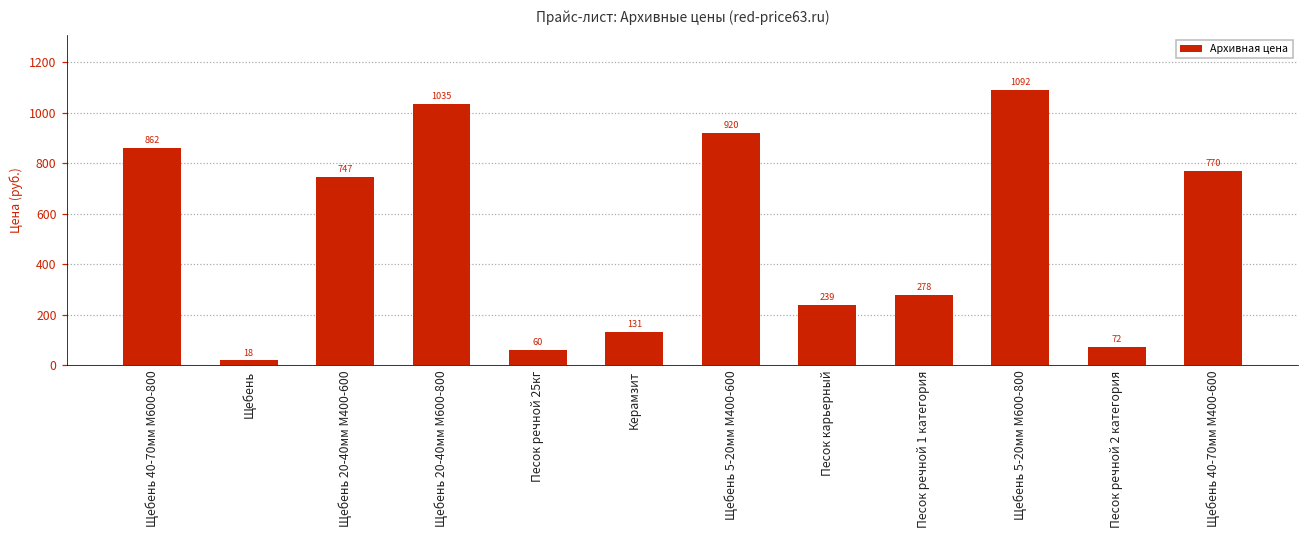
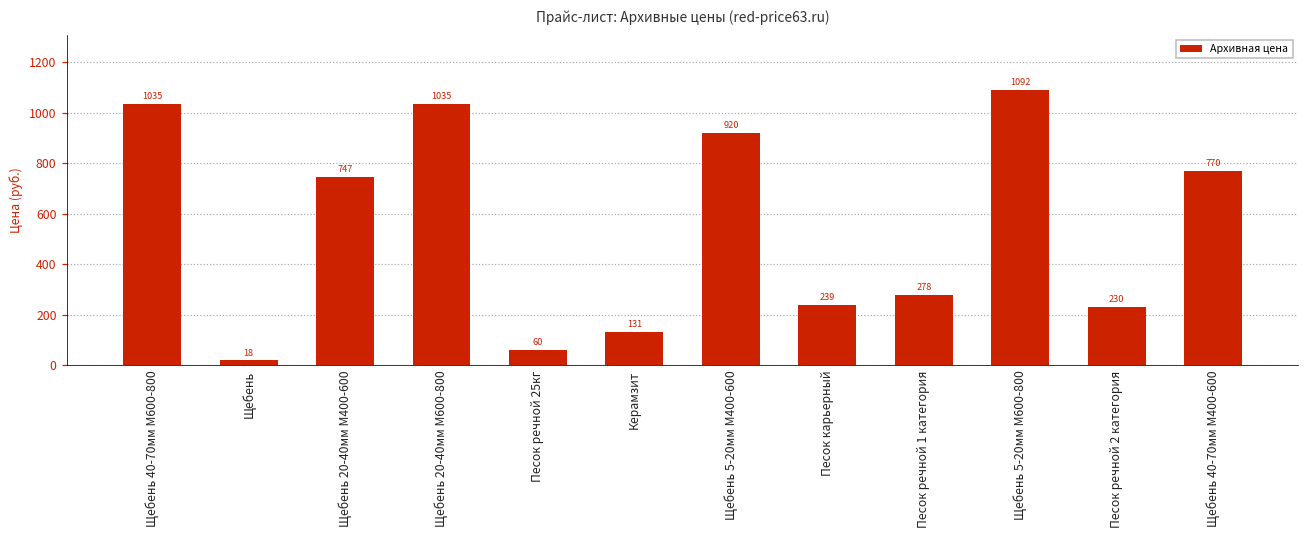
  {
-   "Щебень 40-70мм М600-800": 862,
+   "Щебень 40-70мм М600-800": 1035,
    "Щебень": 18,
    "Щебень 20-40мм М400-600": 747,
    "Щебень 20-40мм М600-800": 1035,
    "Песок речной 25кг": 60,
    "Керамзит": 131,
    "Щебень 5-20мм М400-600": 920,
    "Песок карьерный": 239,
    "Песок речной 1 категория": 278,
    "Щебень 5-20мм М600-800": 1092,
-   "Песок речной 2 категория": 72,
+   "Песок речной 2 категория": 230,
    "Щебень 40-70мм М400-600": 770
  }
